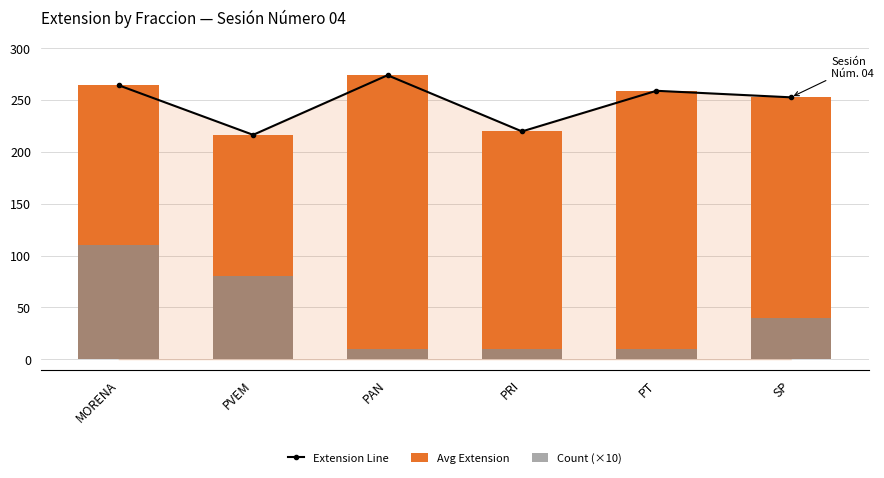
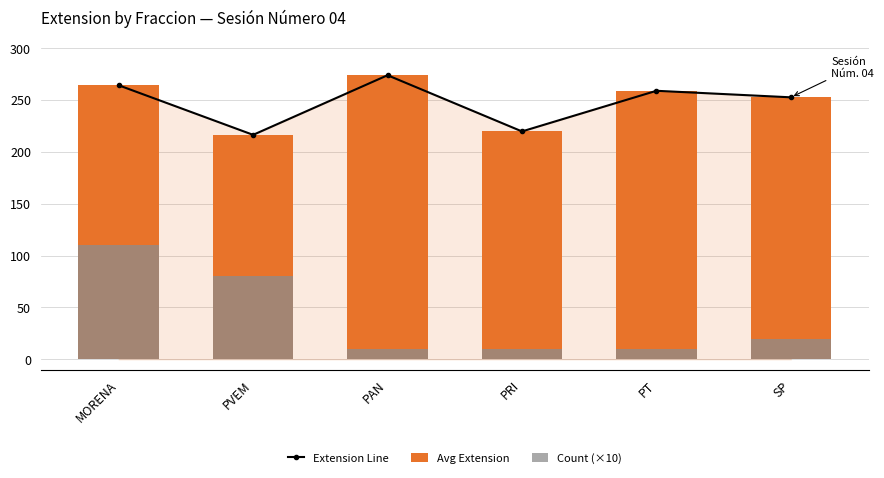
  {
    "Avg Extension": {
      "MORENA": 264,
      "PVEM": 217,
      "PAN": 274,
      "PRI": 220,
      "PT": 259
    },
    "Count (×10)": {
-     "SP": 40
+     "SP": 20
    }
  }
